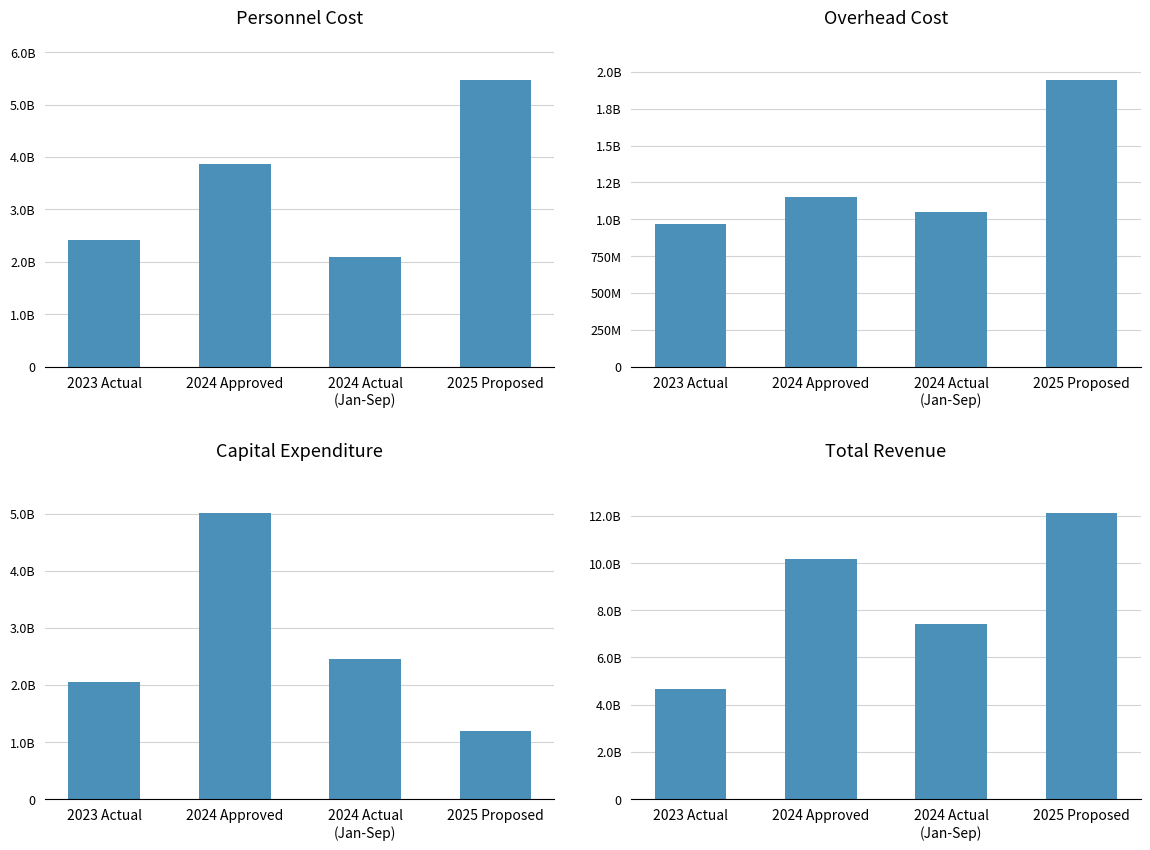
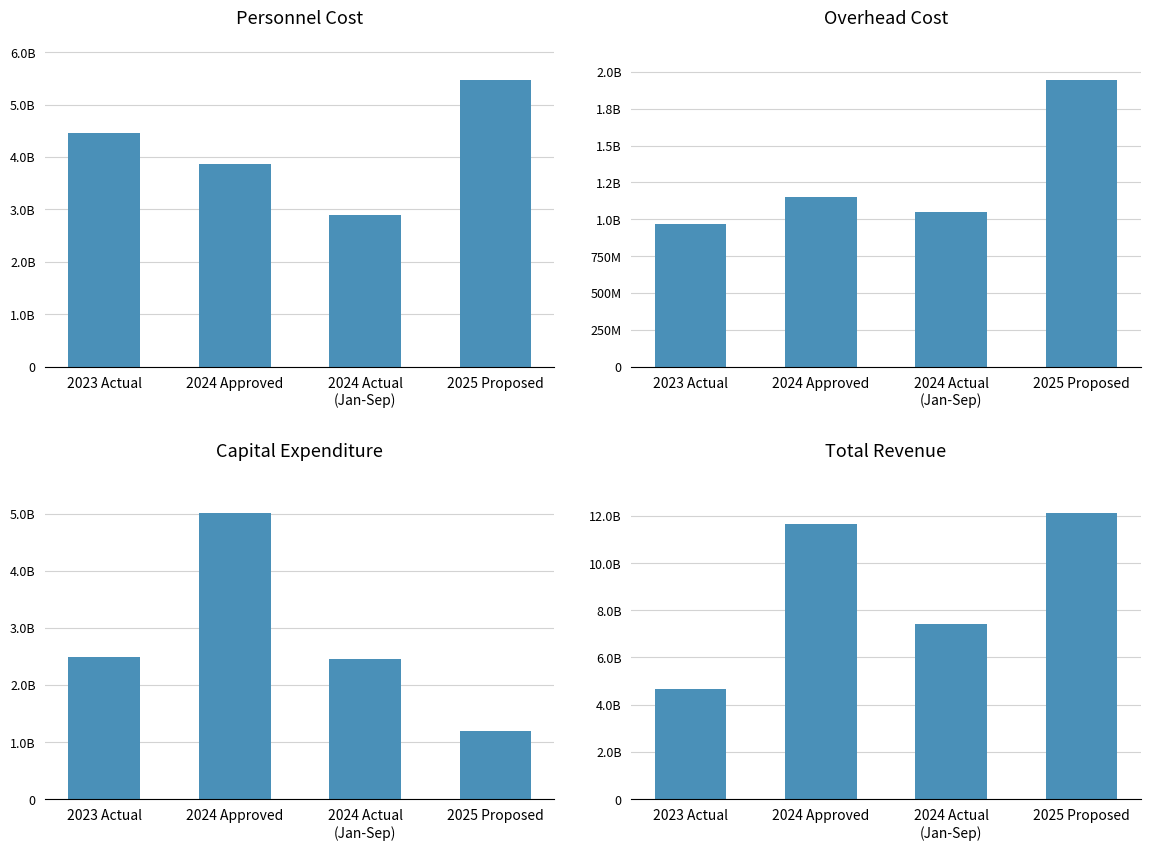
  {
    "Personnel Cost": {
-     "2023 Actual": 2400000000,
+     "2023 Actual": 4500000000,
      "2024 Approved": 3900000000,
-     "2024 Actual (Jan-Sep)": 2100000000,
+     "2024 Actual (Jan-Sep)": 2900000000,
      "2025 Proposed": 5500000000
    },
    "Capital Expenditure": {
-     "2023 Actual": 2000000000,
+     "2023 Actual": 2500000000,
      "2024 Approved": 5000000000,
      "2024 Actual (Jan-Sep)": 2400000000,
      "2025 Proposed": 1200000000
    },
    "Total Revenue": {
      "2023 Actual": 4700000000,
-     "2024 Approved": 10200000000,
+     "2024 Approved": 11700000000,
      "2024 Actual (Jan-Sep)": 7400000000,
      "2025 Proposed": 12100000000
    }
  }
